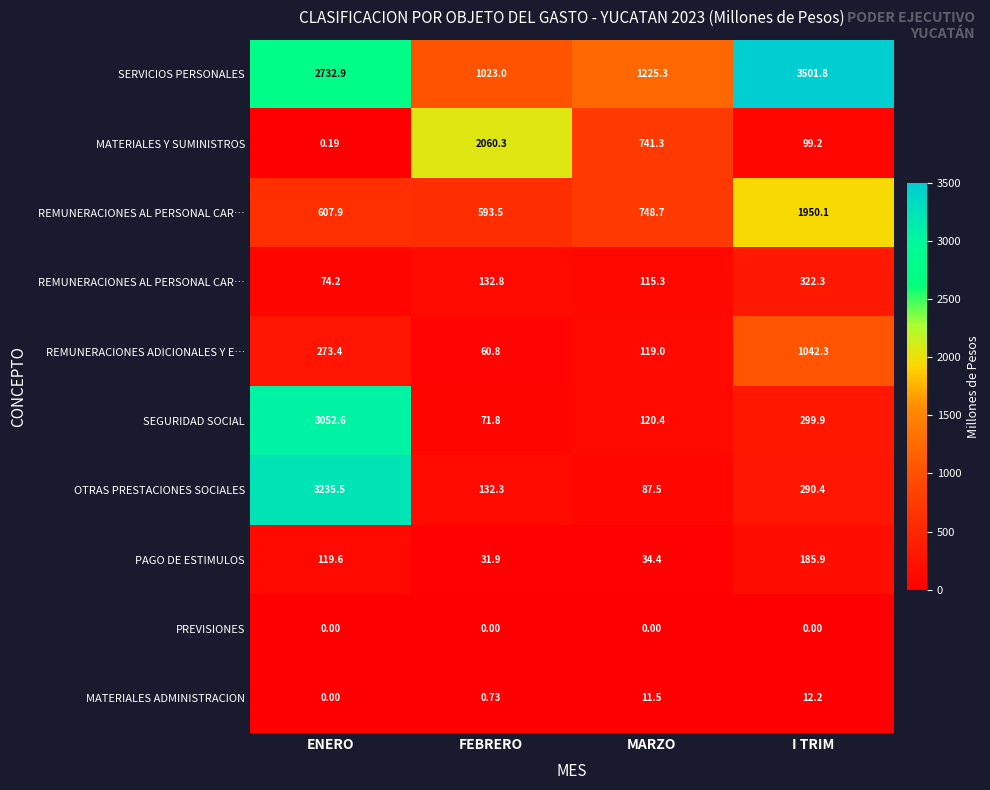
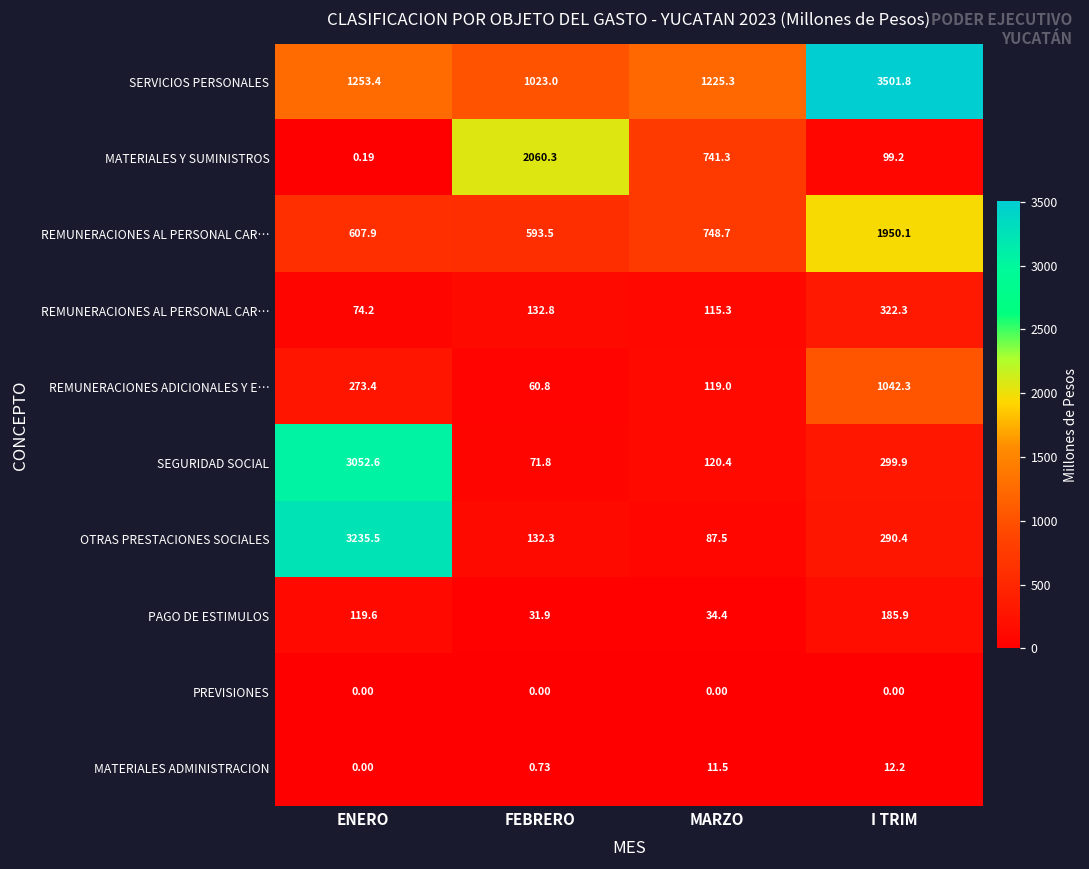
  {
    "SERVICIOS PERSONALES": {
-     "ENERO": 2732.9,
+     "ENERO": 1253.4,
      "FEBRERO": 1023.0,
      "MARZO": 1225.3,
      "I TRIM": 3501.8
    },
    "MATERIALES Y SUMINISTROS": {
      "ENERO": 0.19,
      "FEBRERO": 2060.3,
      "MARZO": 741.3,
      "I TRIM": 99.2
    },
    "REMUNERACIONES ADICIONALES Y E…": {
      "ENERO": 273.4,
      "FEBRERO": 60.8,
      "MARZO": 119.0,
      "I TRIM": 1042.3
    },
    "SEGURIDAD SOCIAL": {
      "ENERO": 3052.6,
      "FEBRERO": 71.8,
      "MARZO": 120.4,
      "I TRIM": 299.9
    },
    "OTRAS PRESTACIONES SOCIALES": {
      "ENERO": 3235.5,
      "FEBRERO": 132.3,
      "MARZO": 87.5,
      "I TRIM": 290.4
    },
    "PAGO DE ESTIMULOS": {
      "ENERO": 119.6,
      "FEBRERO": 31.9,
      "MARZO": 34.4,
      "I TRIM": 185.9
    },
    "PREVISIONES": {
      "ENERO": 0.00,
      "FEBRERO": 0.00,
      "MARZO": 0.00,
      "I TRIM": 0.00
    },
    "MATERIALES ADMINISTRACION": {
      "ENERO": 0.00,
      "FEBRERO": 0.73,
      "MARZO": 11.5,
      "I TRIM": 12.2
    }
  }
